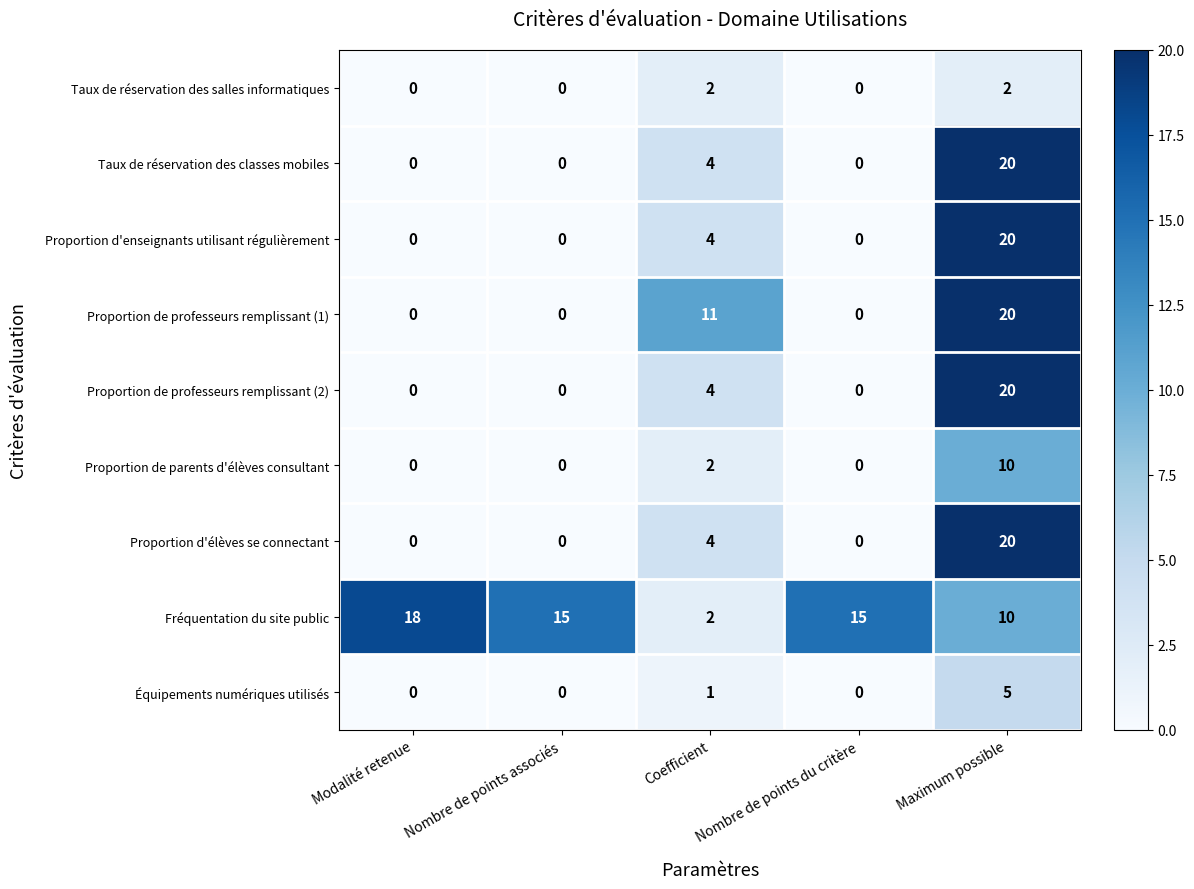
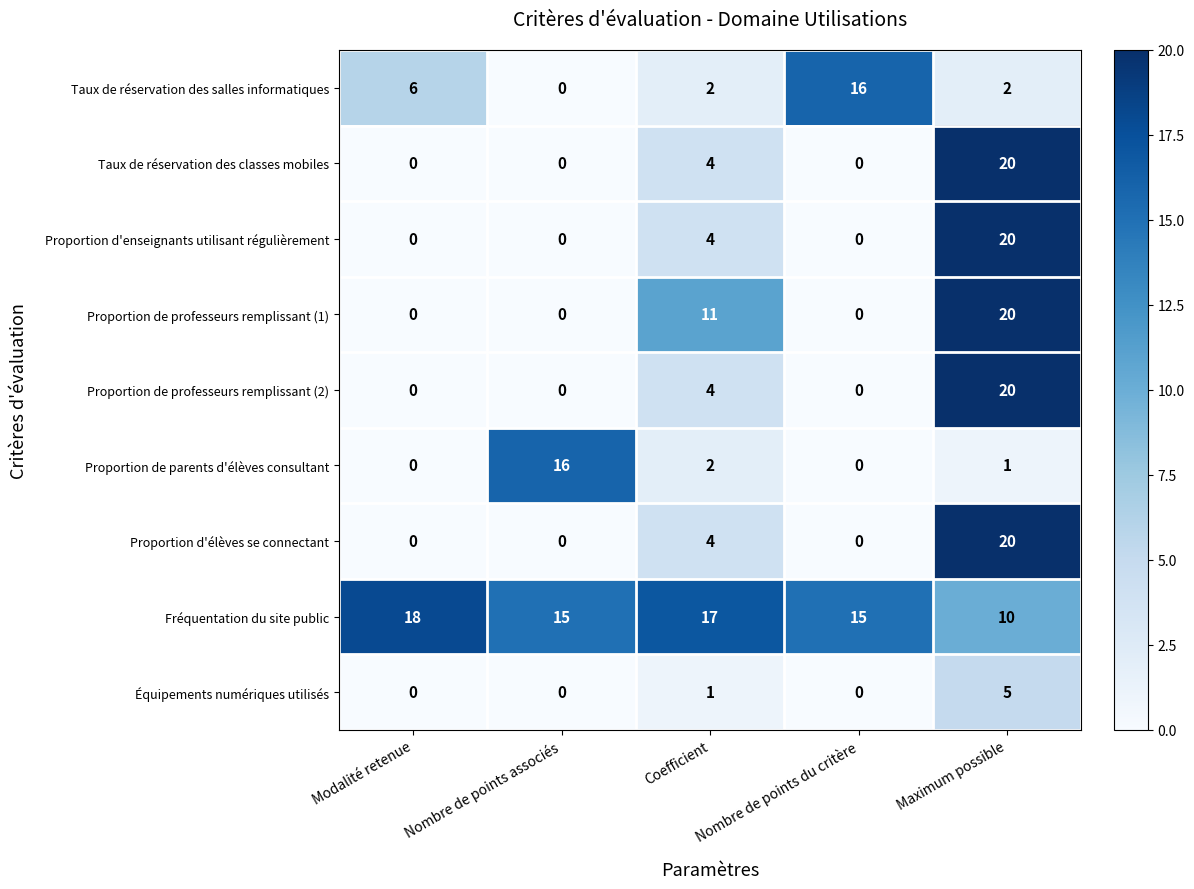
  {
    "Taux de réservation des salles informatiques": {
-     "Modalité retenue": 0,
+     "Modalité retenue": 6,
      "Nombre de points associés": 0,
      "Coefficient": 2,
-     "Nombre de points du critère": 0,
+     "Nombre de points du critère": 16,
      "Maximum possible": 2
    },
    "Taux de réservation des classes mobiles": {
      "Modalité retenue": 0,
      "Nombre de points associés": 0,
      "Coefficient": 4,
      "Nombre de points du critère": 0,
      "Maximum possible": 20
    },
    "Proportion d'enseignants utilisant régulièrement": {
      "Modalité retenue": 0,
      "Nombre de points associés": 0,
      "Coefficient": 4,
      "Nombre de points du critère": 0,
      "Maximum possible": 20
    },
    "Proportion de professeurs remplissant (1)": {
      "Modalité retenue": 0,
      "Nombre de points associés": 0,
      "Coefficient": 11,
      "Nombre de points du critère": 0,
      "Maximum possible": 20
    },
    "Proportion de professeurs remplissant (2)": {
      "Modalité retenue": 0,
      "Nombre de points associés": 0,
      "Coefficient": 4,
      "Nombre de points du critère": 0,
      "Maximum possible": 20
    },
    "Proportion de parents d'élèves consultant": {
      "Modalité retenue": 0,
-     "Nombre de points associés": 0,
+     "Nombre de points associés": 16,
      "Coefficient": 2,
      "Nombre de points du critère": 0,
-     "Maximum possible": 10
+     "Maximum possible": 1
    },
    "Proportion d'élèves se connectant": {
      "Modalité retenue": 0,
      "Nombre de points associés": 0,
      "Coefficient": 4,
      "Nombre de points du critère": 0,
      "Maximum possible": 20
    },
    "Fréquentation du site public": {
      "Modalité retenue": 18,
      "Nombre de points associés": 15,
-     "Coefficient": 2,
+     "Coefficient": 17,
      "Nombre de points du critère": 15,
      "Maximum possible": 10
    },
    "Équipements numériques utilisés": {
      "Modalité retenue": 0,
      "Nombre de points associés": 0,
      "Coefficient": 1,
      "Nombre de points du critère": 0,
      "Maximum possible": 5
    }
  }
